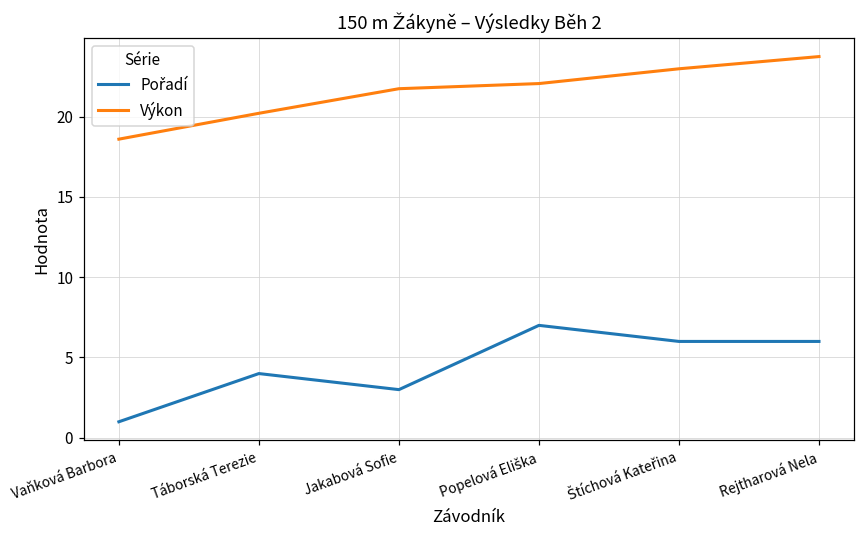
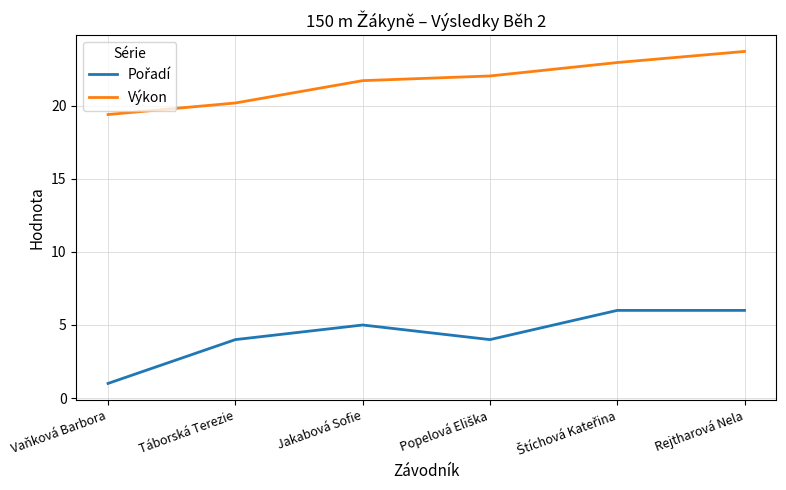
  {
    "Pořadí": {
      "Vaňková Barbora": 1,
      "Táborská Terezie": 4,
-     "Jakabová Sofie": 3,
-     "Popelová Eliška": 7,
+     "Jakabová Sofie": 5,
+     "Popelová Eliška": 4,
      "Štíchová Kateřina": 6,
      "Rejtharová Nela": 6
    },
    "Výkon": {
-     "Vaňková Barbora": 18.6,
+     "Vaňková Barbora": 19.4,
      "Táborská Terezie": 20.2,
      "Jakabová Sofie": 21.7,
      "Popelová Eliška": 22.1,
      "Štíchová Kateřina": 23.0,
      "Rejtharová Nela": 23.7
    }
  }
